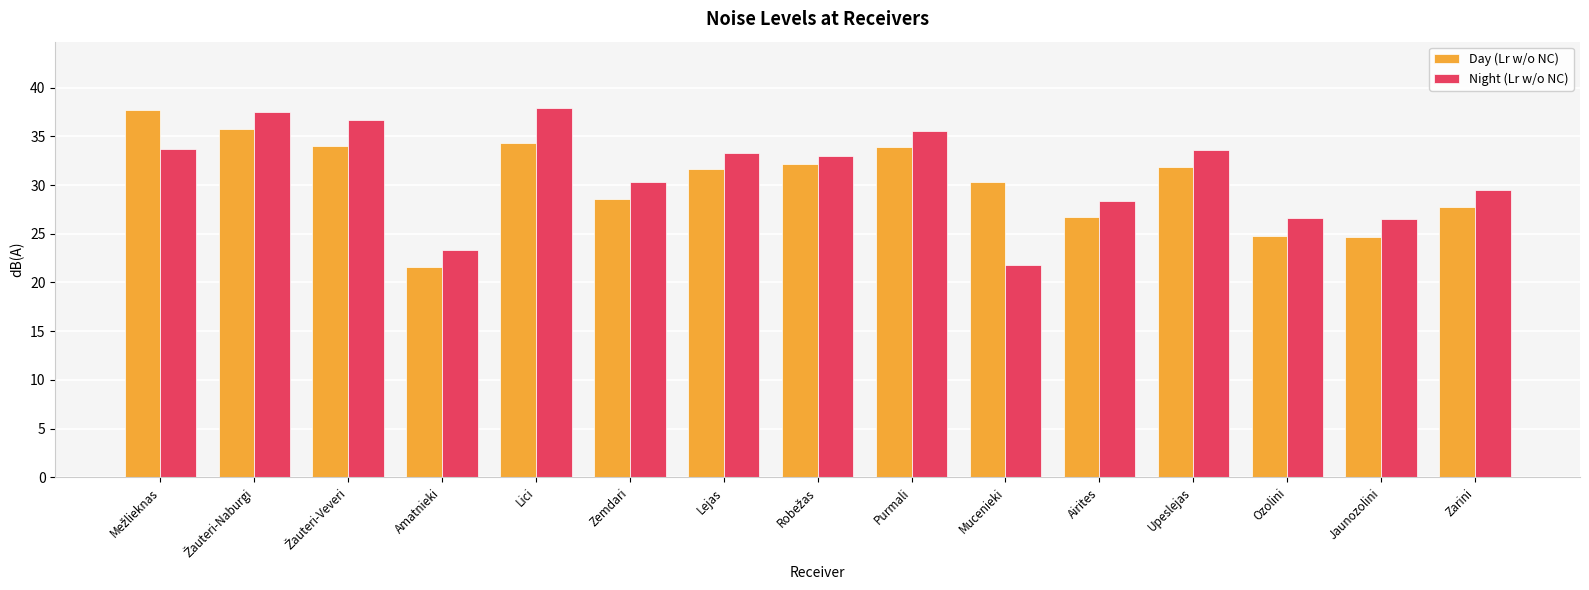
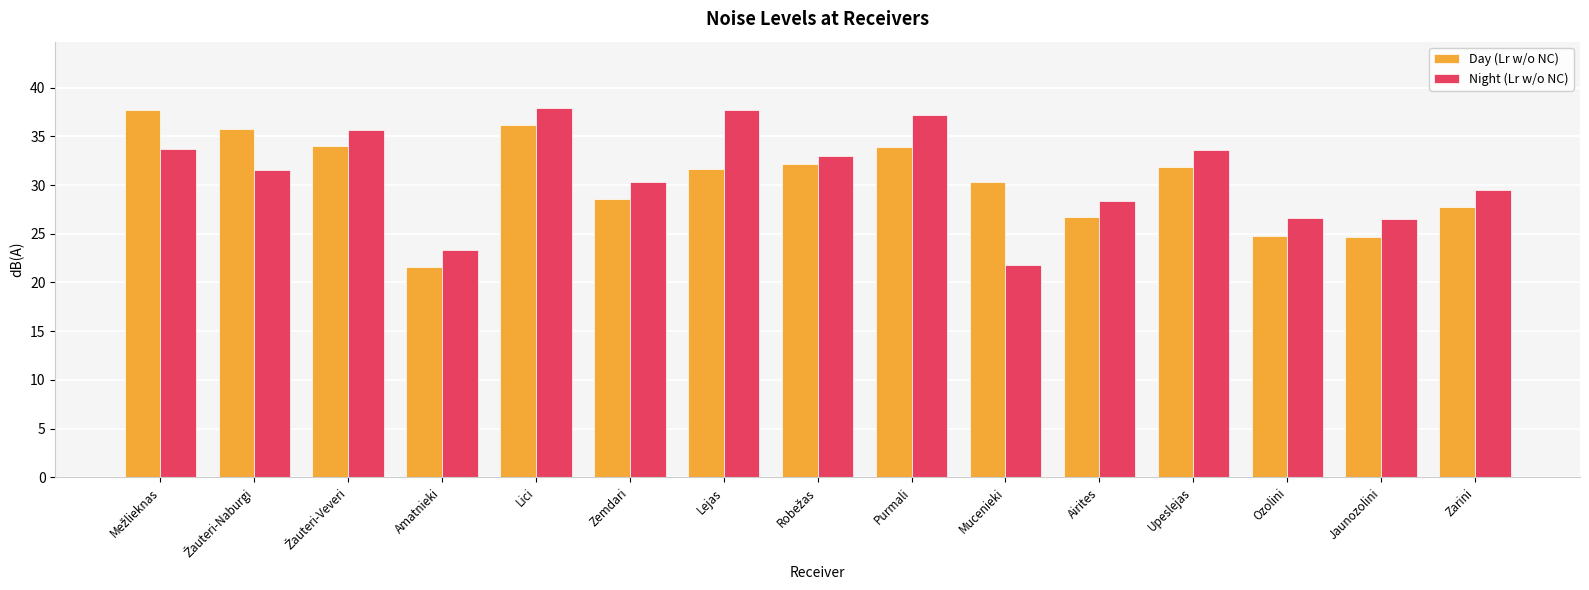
  {
    "Day (Lr w/o NC)": {
      "Mežlieknas": 38,
      "Žauteri-Naburgi": 36,
      "Žauteri-Veveri": 34,
      "Amatnieki": 22,
-     "Lici": 34,
+     "Lici": 36,
      "Zemdari": 29,
      "Lejas": 32,
      "Robežas": 32,
      "Purmali": 34,
      "Mucenieki": 30,
      "Airites": 27,
      "Upeslejas": 32,
      "Ozolini": 25,
      "Jaunozolini": 25,
      "Zarini": 28
    },
    "Night (Lr w/o NC)": {
      "Mežlieknas": 34,
-     "Žauteri-Naburgi": 38,
-     "Žauteri-Veveri": 37,
+     "Žauteri-Naburgi": 32,
+     "Žauteri-Veveri": 36,
      "Amatnieki": 23,
      "Lici": 38,
      "Zemdari": 30,
-     "Lejas": 33,
+     "Lejas": 38,
      "Robežas": 33,
-     "Purmali": 36,
+     "Purmali": 37,
      "Mucenieki": 22,
      "Airites": 28,
      "Upeslejas": 34,
      "Ozolini": 27,
      "Jaunozolini": 27,
      "Zarini": 30
    }
  }
